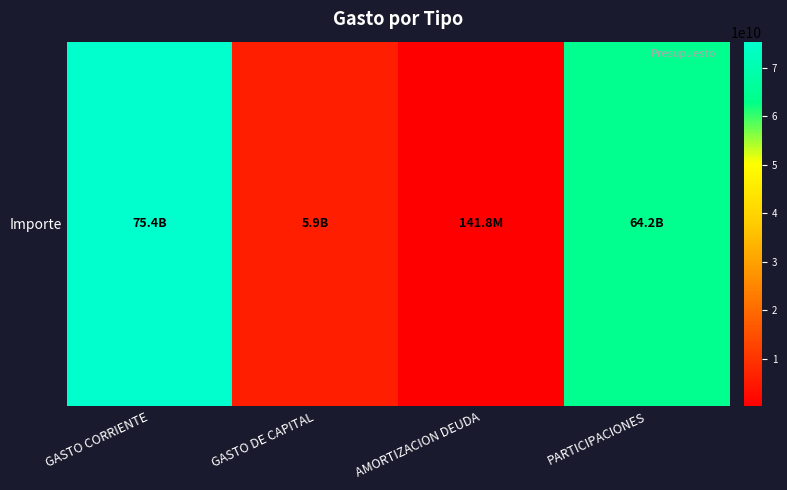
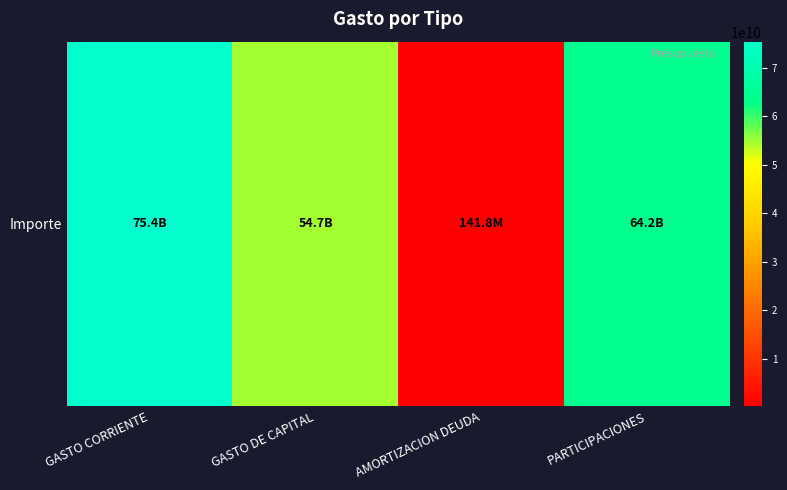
  {
    "Importe": {
      "GASTO CORRIENTE": "75.4B",
-     "GASTO DE CAPITAL": "5.9B",
+     "GASTO DE CAPITAL": "54.7B",
      "AMORTIZACION DEUDA": "141.8M"
    }
  }
